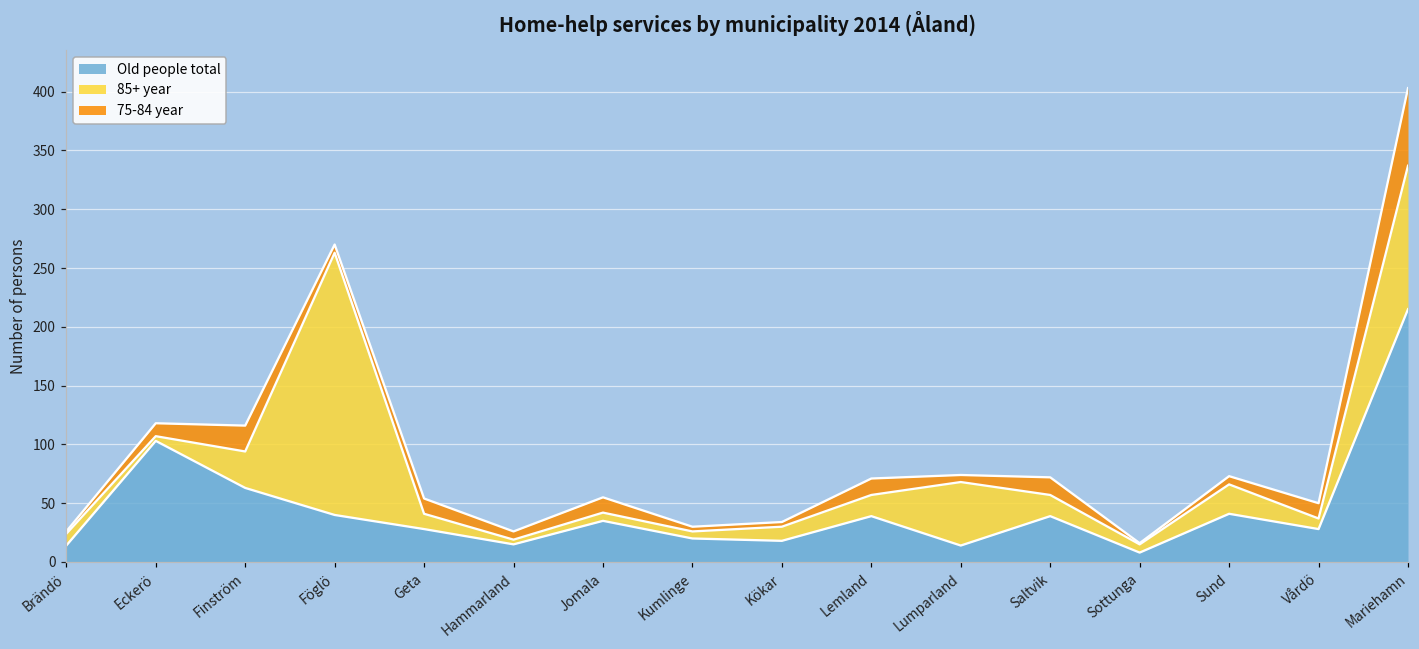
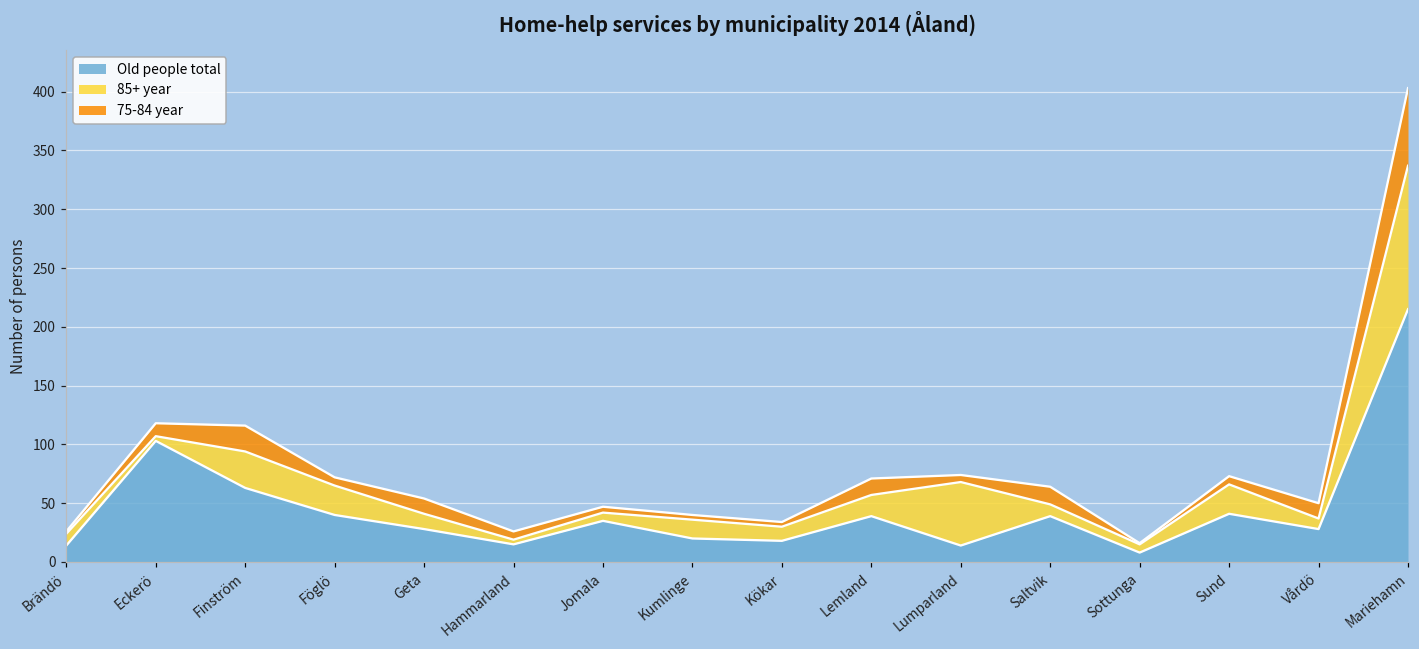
  {
    "Old people total": {
      "Brändö": 14,
      "Eckerö": 103,
      "Finström": 63,
      "Föglö": 40,
      "Geta": 28,
      "Hammarland": 15,
      "Jomala": 35,
      "Kumlinge": 20,
      "Kökar": 18,
      "Lemland": 39,
      "Lumparland": 14,
      "Saltvik": 39,
      "Sottunga": 8,
      "Sund": 41,
      "Vårdö": 28,
      "Mariehamn": 215
    },
    "85+ year": {
      "Eckerö": 4,
      "Finström": 31,
-     "Föglö": 223,
+     "Föglö": 25,
      "Geta": 13,
      "Hammarland": 4,
      "Jomala": 7,
-     "Kumlinge": 6,
+     "Kumlinge": 16,
      "Kökar": 12,
      "Lemland": 18,
      "Lumparland": 54,
-     "Saltvik": 18,
+     "Saltvik": 10,
      "Sund": 25,
      "Vårdö": 9,
      "Mariehamn": 122
    },
    "75-84 year": {
      "Eckerö": 11,
      "Finström": 22,
      "Föglö": 7,
      "Geta": 13,
      "Hammarland": 7,
-     "Jomala": 13,
+     "Jomala": 5,
      "Kumlinge": 4,
      "Kökar": 4,
      "Lemland": 14,
      "Lumparland": 6,
      "Saltvik": 15,
      "Sund": 7,
      "Vårdö": 13,
      "Mariehamn": 66
    }
  }
